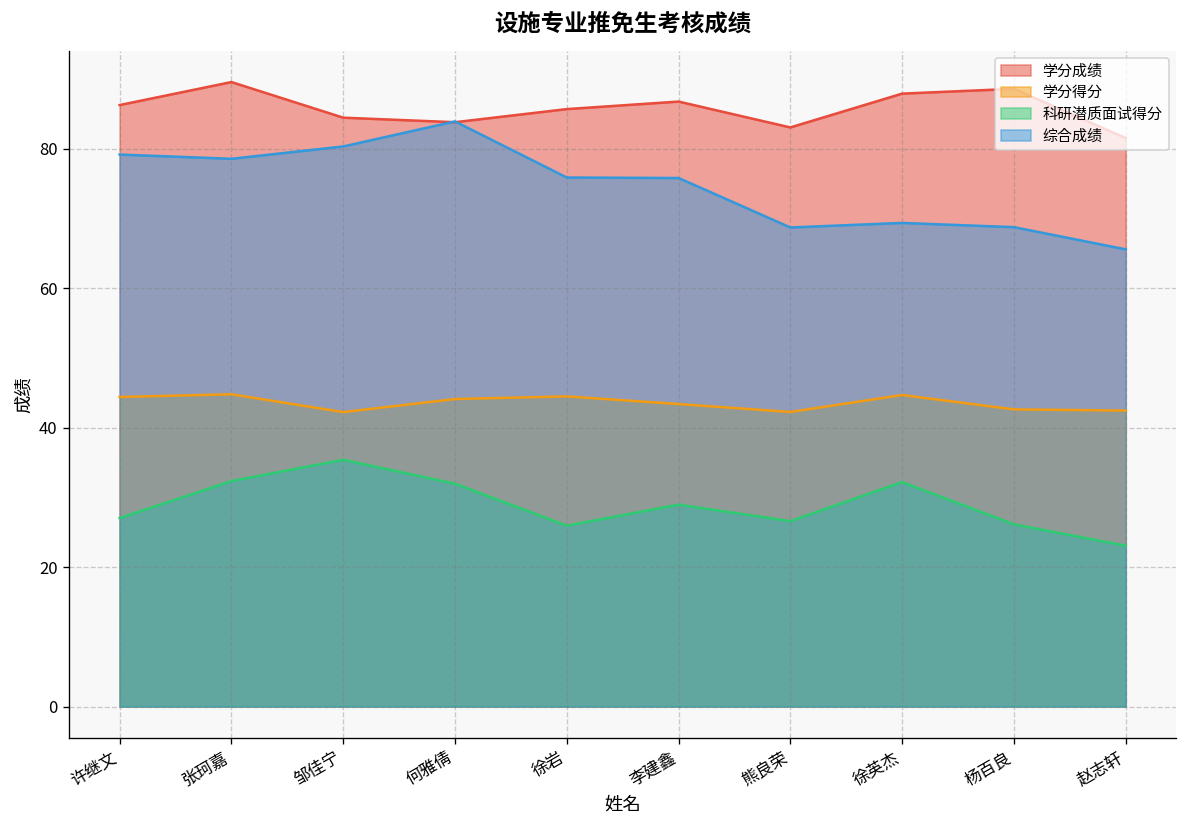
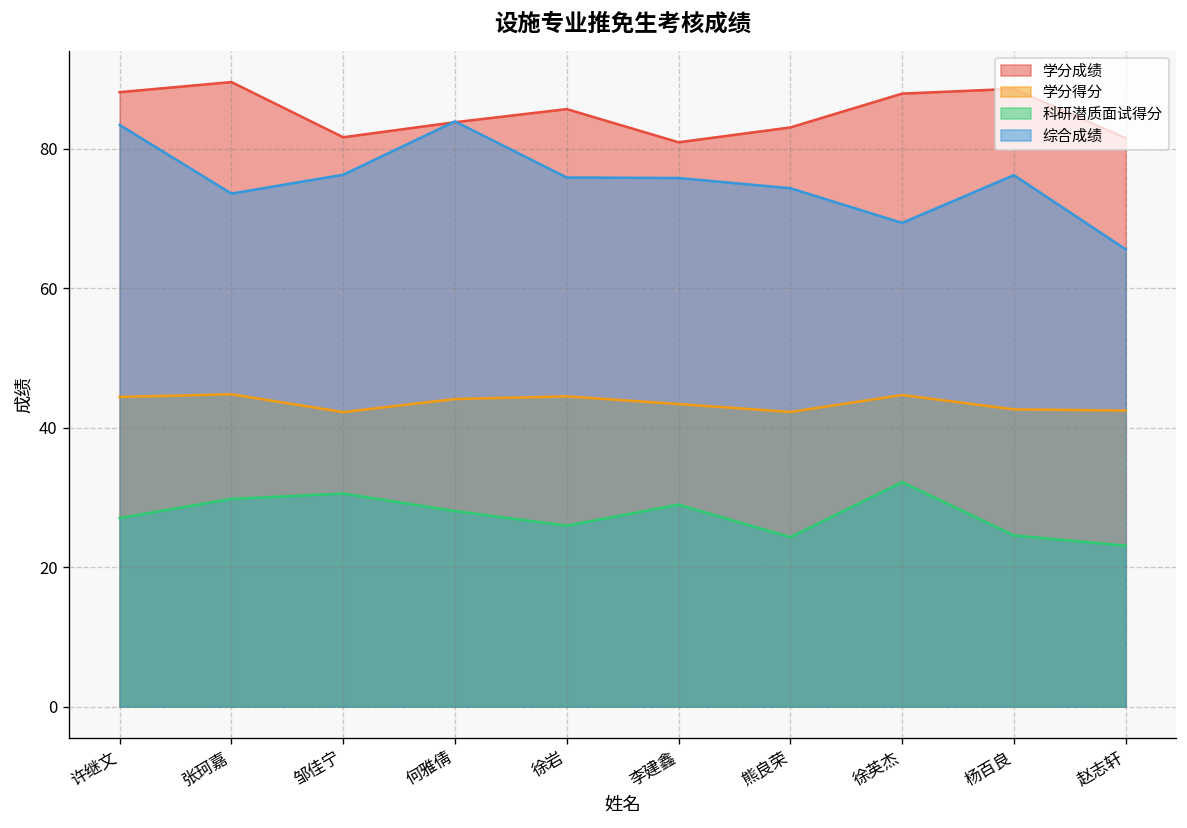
  {
    "学分成绩": {
-     "许继文": 86,
+     "许继文": 88,
      "张珂嘉": 90,
-     "邹佳宁": 84,
+     "邹佳宁": 82,
      "徐岩": 86,
-     "李建鑫": 87,
+     "李建鑫": 81,
      "熊良荣": 83,
      "徐英杰": 88
    },
    "学分得分": {
      "许继文": 44,
      "张珂嘉": 45,
      "邹佳宁": 42,
      "何雅倩": 44,
      "徐岩": 44,
      "李建鑫": 43,
      "熊良荣": 42,
      "徐英杰": 45,
      "杨百良": 43,
      "赵志轩": 42
    },
    "科研潜质面试得分": {
      "许继文": 27,
-     "张珂嘉": 32,
-     "邹佳宁": 35,
-     "何雅倩": 32,
+     "张珂嘉": 30,
+     "邹佳宁": 31,
+     "何雅倩": 28,
      "徐岩": 26,
      "李建鑫": 29,
-     "熊良荣": 27,
+     "熊良荣": 24,
      "徐英杰": 32,
-     "杨百良": 26,
+     "杨百良": 25,
      "赵志轩": 23
    },
    "综合成绩": {
-     "许继文": 79,
-     "张珂嘉": 79,
-     "邹佳宁": 80,
+     "许继文": 83,
+     "张珂嘉": 74,
+     "邹佳宁": 76,
      "徐岩": 76,
      "李建鑫": 76,
-     "熊良荣": 69,
+     "熊良荣": 74,
      "徐英杰": 69,
-     "杨百良": 69,
+     "杨百良": 76,
      "赵志轩": 66
    }
  }
